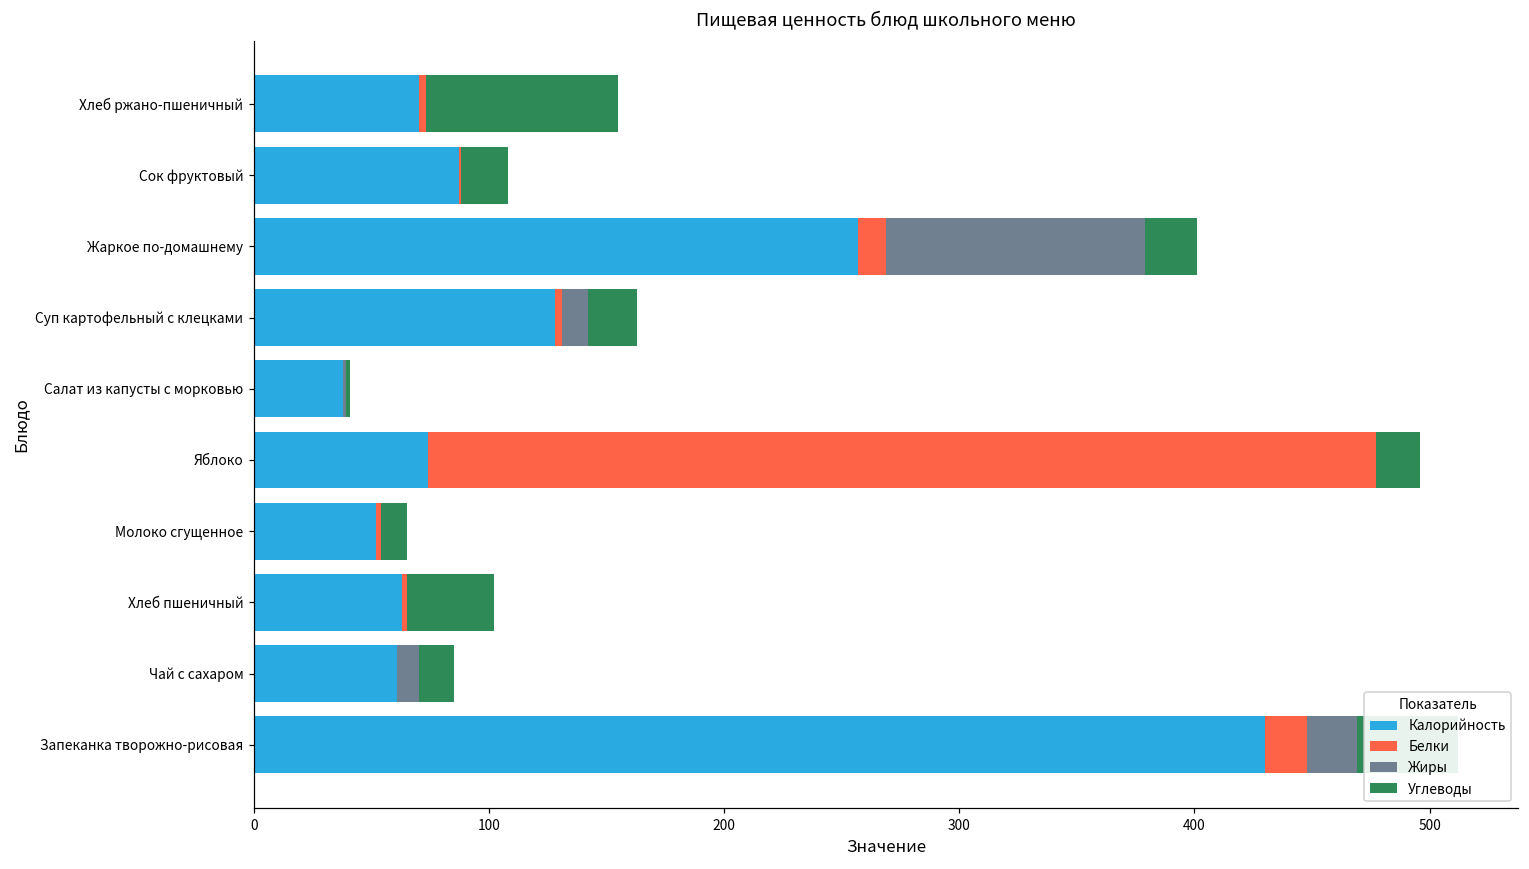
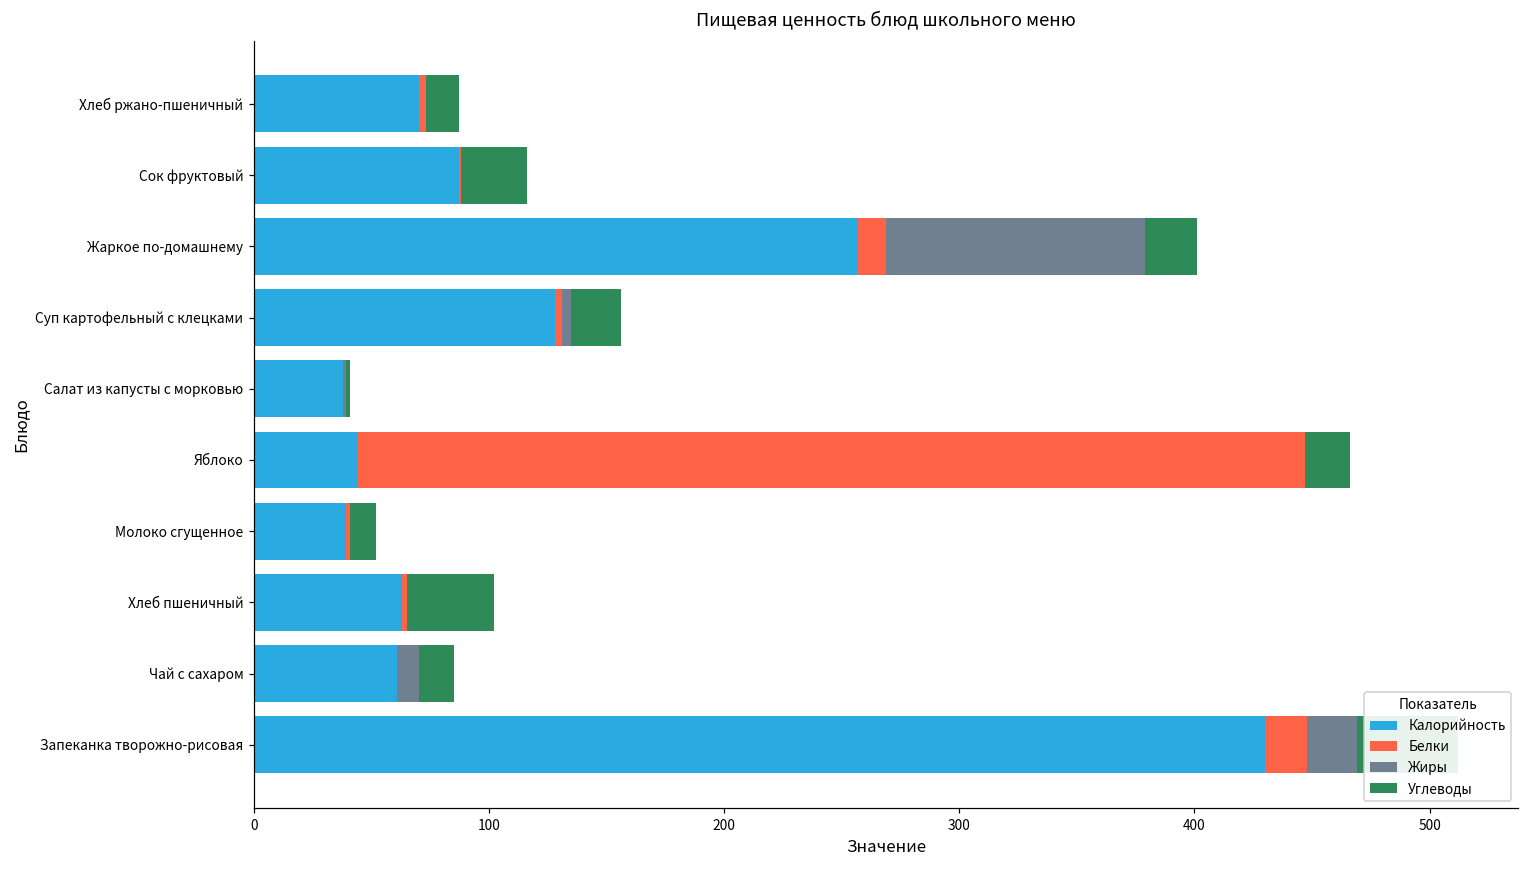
  {
    "Калорийность": {
      "Хлеб ржано-пшеничный": 70,
      "Сок фруктовый": 87,
      "Жаркое по-домашнему": 257,
      "Суп картофельный с клецками": 128,
      "Салат из капусты с морковью": 38,
-     "Яблоко": 74,
-     "Молоко сгущенное": 52,
+     "Яблоко": 44,
+     "Молоко сгущенное": 39,
      "Хлеб пшеничный": 63,
      "Чай с сахаром": 61,
      "Запеканка творожно-рисовая": 430
    },
    "Белки": {
      "Хлеб ржано-пшеничный": 3,
      "Жаркое по-домашнему": 12,
      "Суп картофельный с клецками": 3,
      "Салат из капусты с морковью": 0,
      "Яблоко": 403,
      "Молоко сгущенное": 2,
      "Хлеб пшеничный": 2,
      "Чай с сахаром": 0,
      "Запеканка творожно-рисовая": 18
    },
    "Жиры": {
      "Хлеб ржано-пшеничный": 0,
      "Сок фруктовый": 0,
      "Жаркое по-домашнему": 110,
-     "Суп картофельный с клецками": 11,
+     "Суп картофельный с клецками": 4,
      "Яблоко": 0,
      "Молоко сгущенное": 0,
      "Хлеб пшеничный": 0,
      "Чай с сахаром": 9,
      "Запеканка творожно-рисовая": 21
    },
    "Углеводы": {
-     "Хлеб ржано-пшеничный": 82,
-     "Сок фруктовый": 20,
+     "Хлеб ржано-пшеничный": 14,
+     "Сок фруктовый": 28,
      "Жаркое по-домашнему": 22,
      "Суп картофельный с клецками": 21,
      "Салат из капусты с морковью": 2,
      "Яблоко": 19,
      "Молоко сгущенное": 11,
      "Хлеб пшеничный": 37,
      "Чай с сахаром": 15
    }
  }
